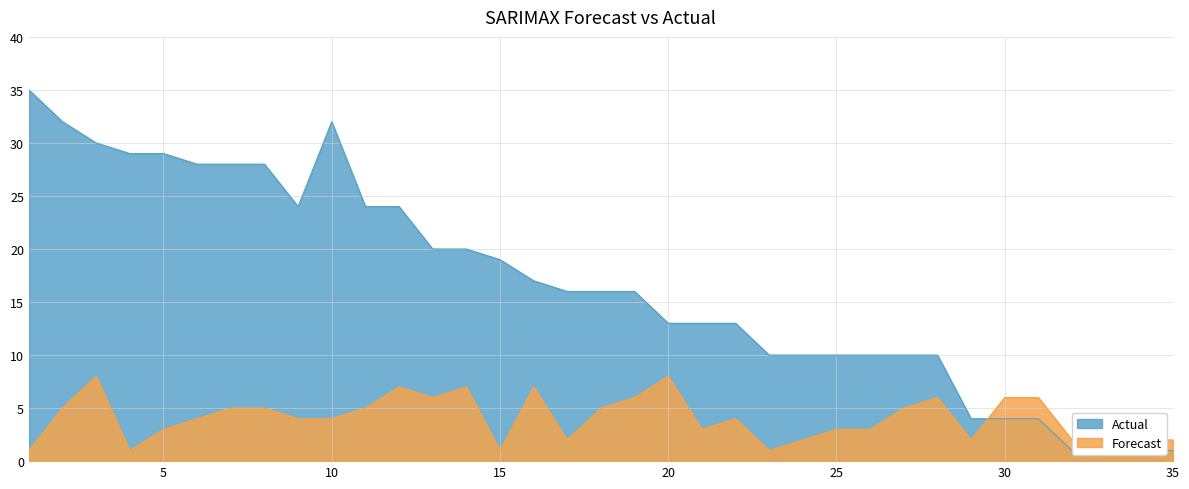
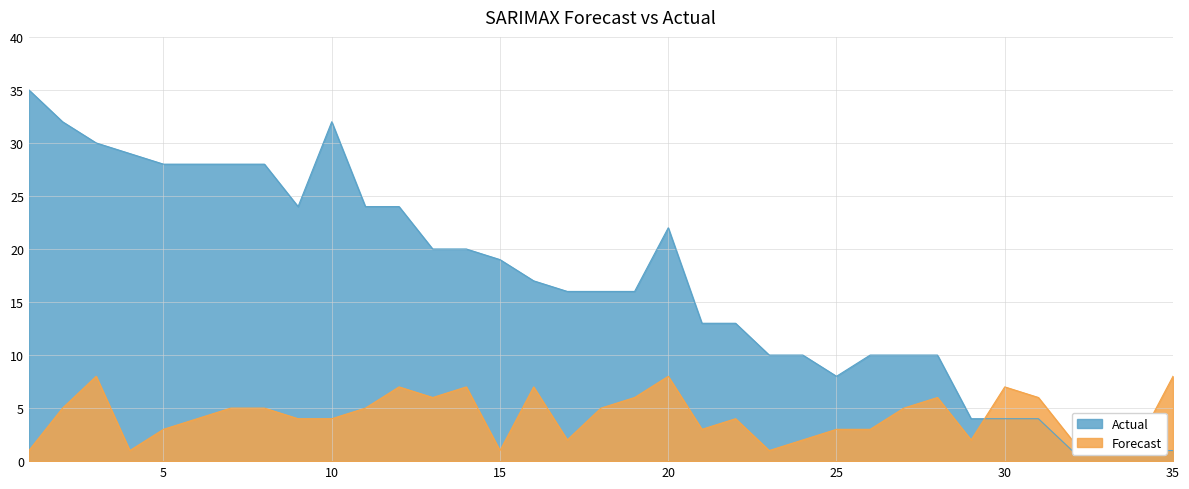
  {
    "Actual": {
-     "5": 29,
+     "5": 28,
      "10": 32,
      "15": 19,
-     "20": 13,
-     "25": 10,
+     "20": 22,
+     "25": 8,
      "30": 4,
      "35": 1
    },
    "Forecast": {
      "5": 3,
      "10": 4,
      "15": 1,
      "20": 8,
      "25": 3,
-     "30": 6,
-     "35": 2
+     "30": 7,
+     "35": 8
    }
  }
